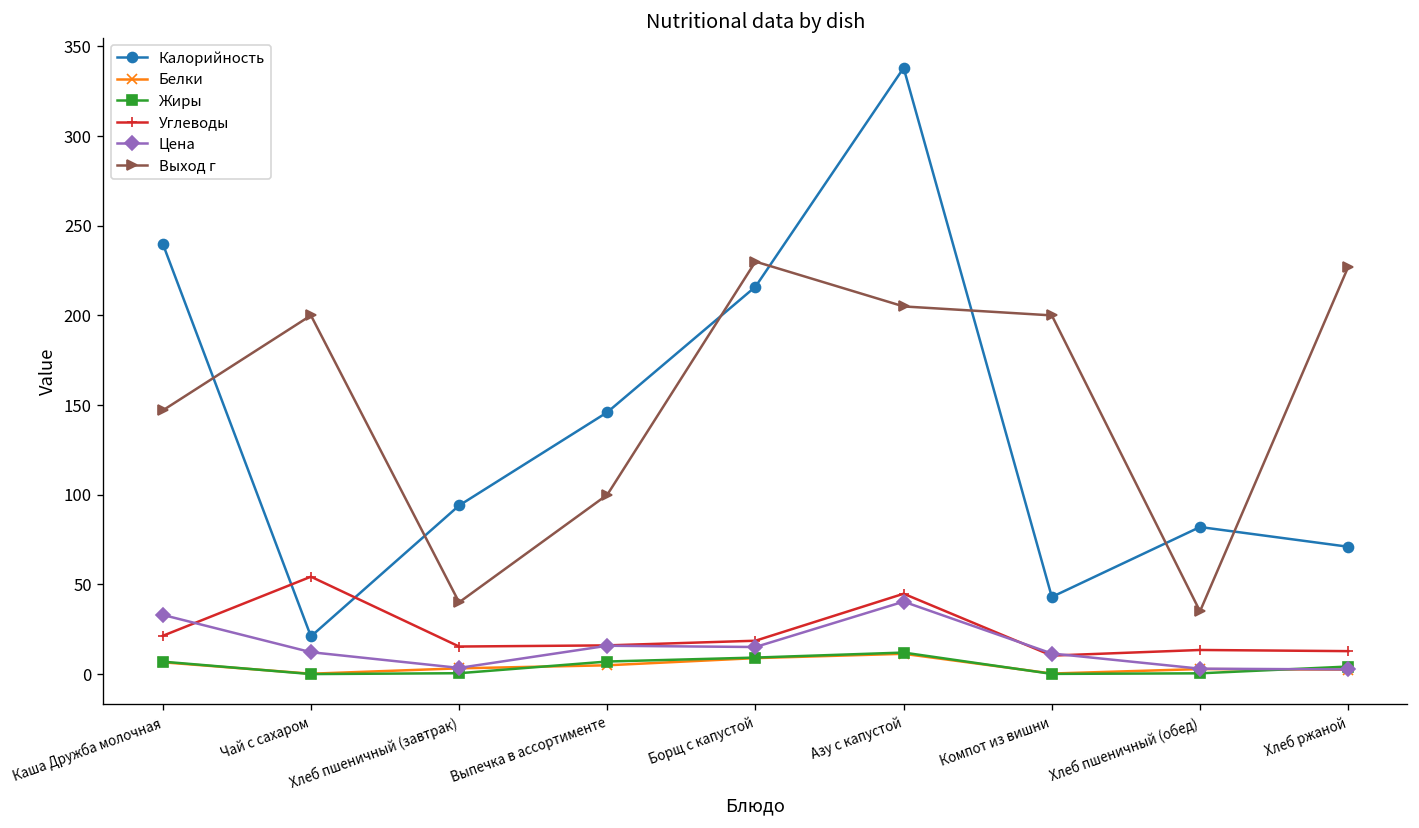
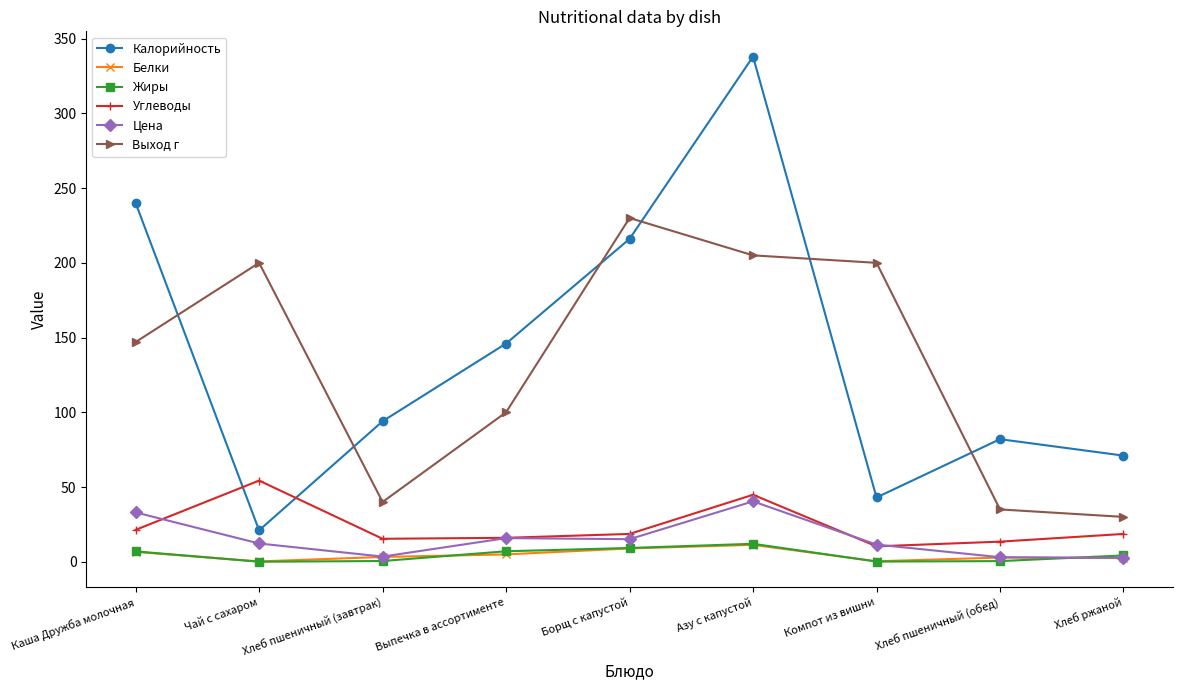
  {
    "Калорийность": {
      "Каша Дружба молочная": 240,
      "Чай с сахаром": 21,
      "Хлеб пшеничный (завтрак)": 94,
      "Выпечка в ассортименте": 146,
      "Борщ с капустой": 216,
      "Азу с капустой": 338,
      "Компот из вишни": 43,
      "Хлеб пшеничный (обед)": 82,
      "Хлеб ржаной": 71
    },
    "Белки": {
      "Выпечка в ассортименте": 5
    },
    "Жиры": {
      "Хлеб пшеничный (завтрак)": 0,
      "Выпечка в ассортименте": 7,
      "Хлеб пшеничный (обед)": 0
    },
    "Углеводы": {
      "Каша Дружба молочная": 21,
      "Чай с сахаром": 54,
      "Хлеб пшеничный (завтрак)": 15,
      "Борщ с капустой": 19,
      "Азу с капустой": 45,
      "Хлеб пшеничный (обед)": 13,
-     "Хлеб ржаной": 13
+     "Хлеб ржаной": 19
    },
    "Цена": {
      "Каша Дружба молочная": 33,
      "Чай с сахаром": 12,
      "Борщ с капустой": 15,
      "Азу с капустой": 40
    },
    "Выход г": {
      "Каша Дружба молочная": 147,
      "Чай с сахаром": 200,
      "Хлеб пшеничный (завтрак)": 40,
      "Выпечка в ассортименте": 100,
      "Борщ с капустой": 230,
      "Азу с капустой": 205,
      "Компот из вишни": 200,
      "Хлеб пшеничный (обед)": 35,
-     "Хлеб ржаной": 227
+     "Хлеб ржаной": 30
    }
  }
